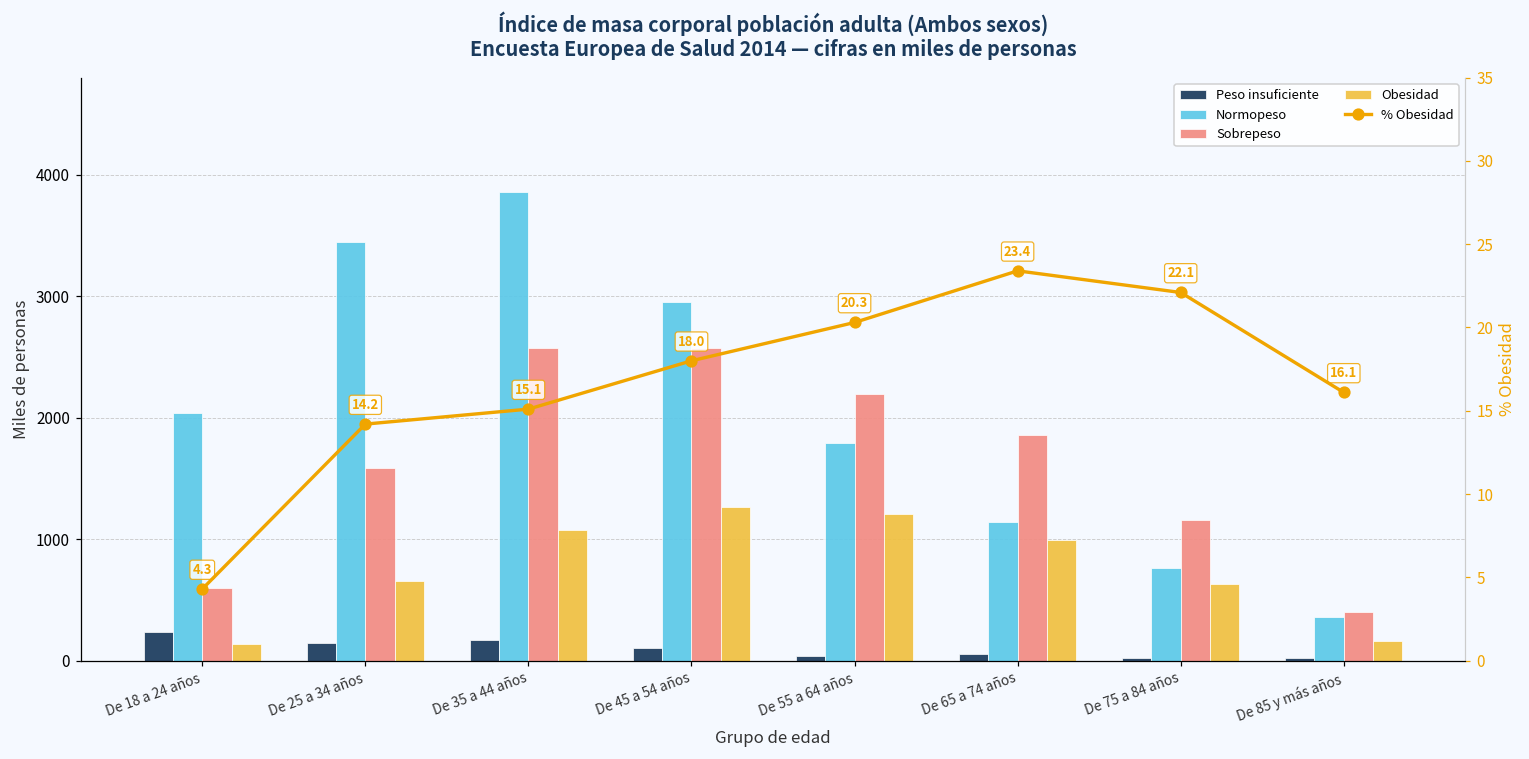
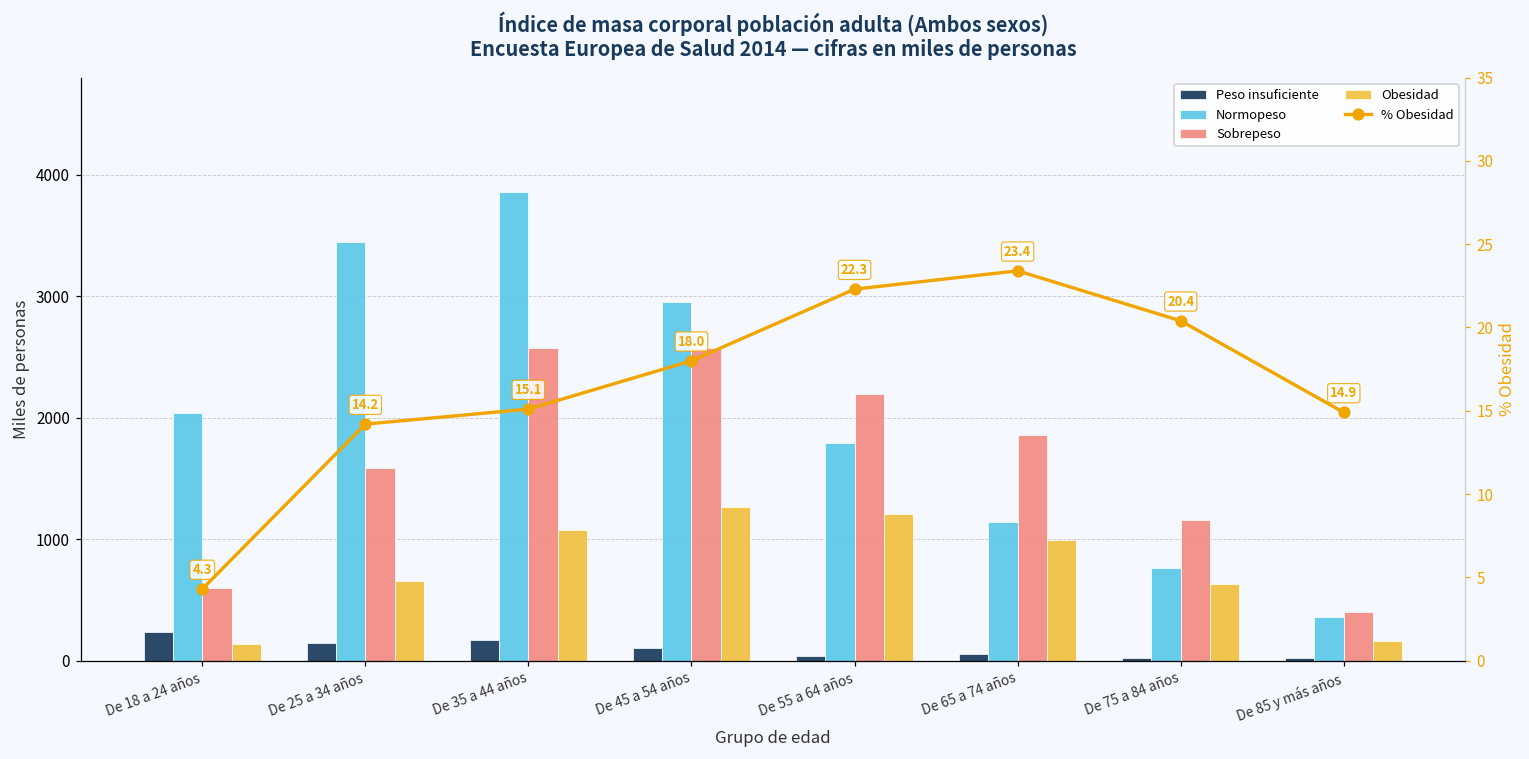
  {
    "% Obesidad": {
-     "De 55 a 64 años": 20.3,
-     "De 75 a 84 años": 22.1,
-     "De 85 y más años": 16.1
+     "De 55 a 64 años": 22.3,
+     "De 75 a 84 años": 20.4,
+     "De 85 y más años": 14.9
    }
  }
